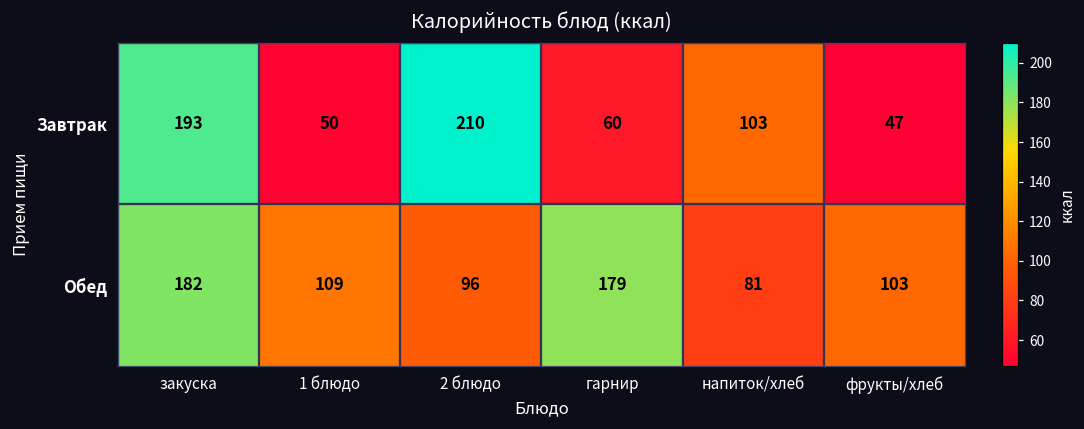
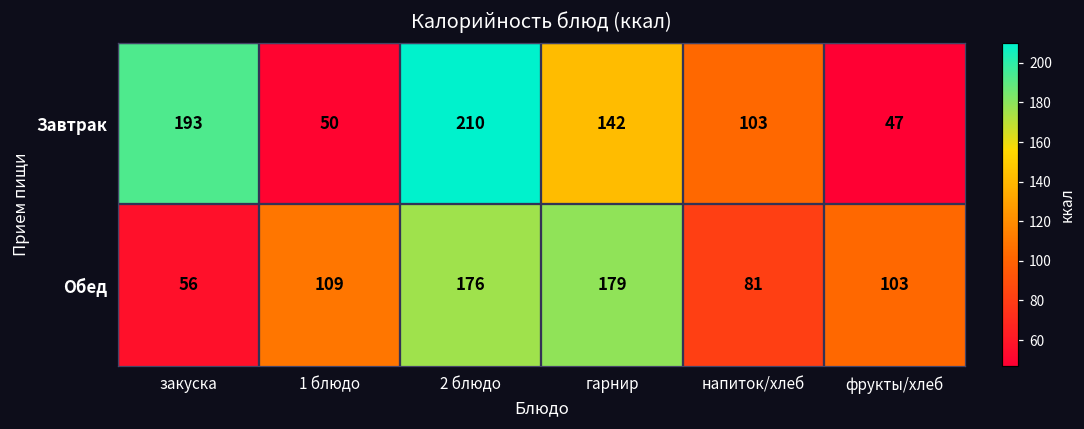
  {
    "Завтрак": {
      "закуска": 193,
      "1 блюдо": 50,
      "2 блюдо": 210,
-     "гарнир": 60,
+     "гарнир": 142,
      "напиток/хлеб": 103,
      "фрукты/хлеб": 47
    },
    "Обед": {
-     "закуска": 182,
+     "закуска": 56,
      "1 блюдо": 109,
-     "2 блюдо": 96,
+     "2 блюдо": 176,
      "гарнир": 179,
      "напиток/хлеб": 81,
      "фрукты/хлеб": 103
    }
  }
